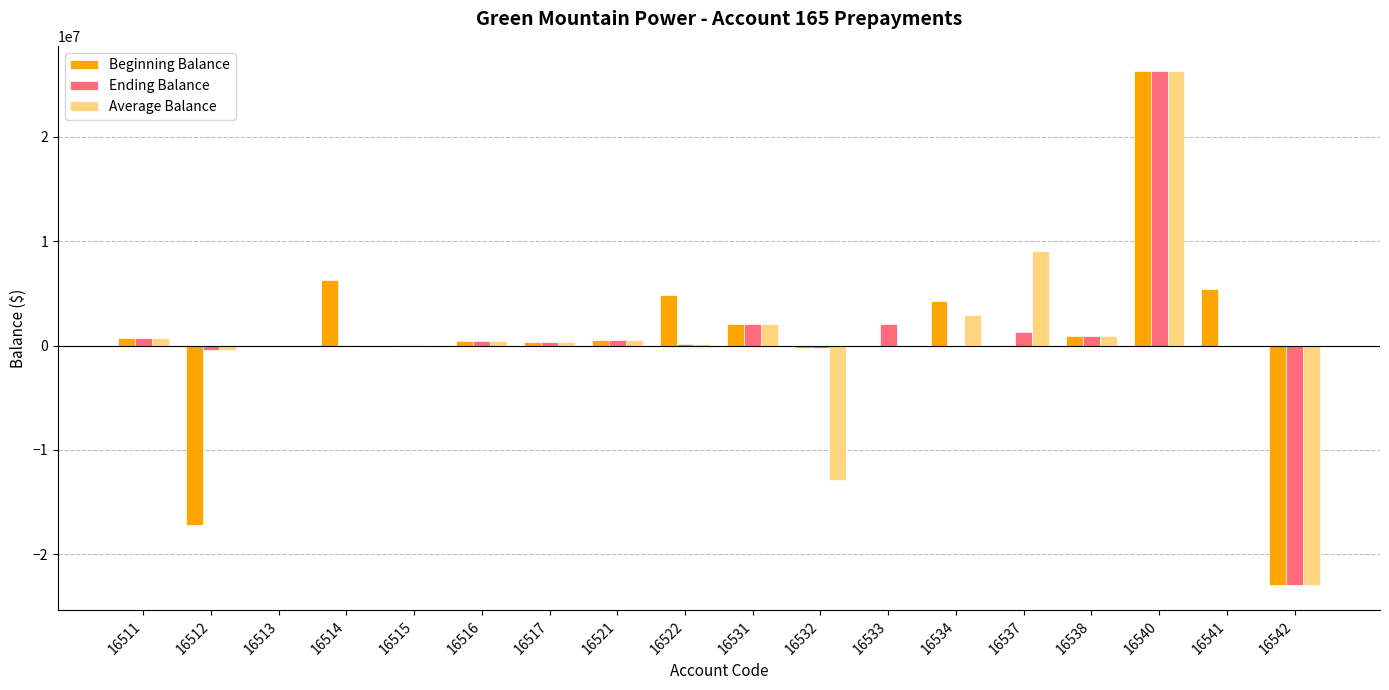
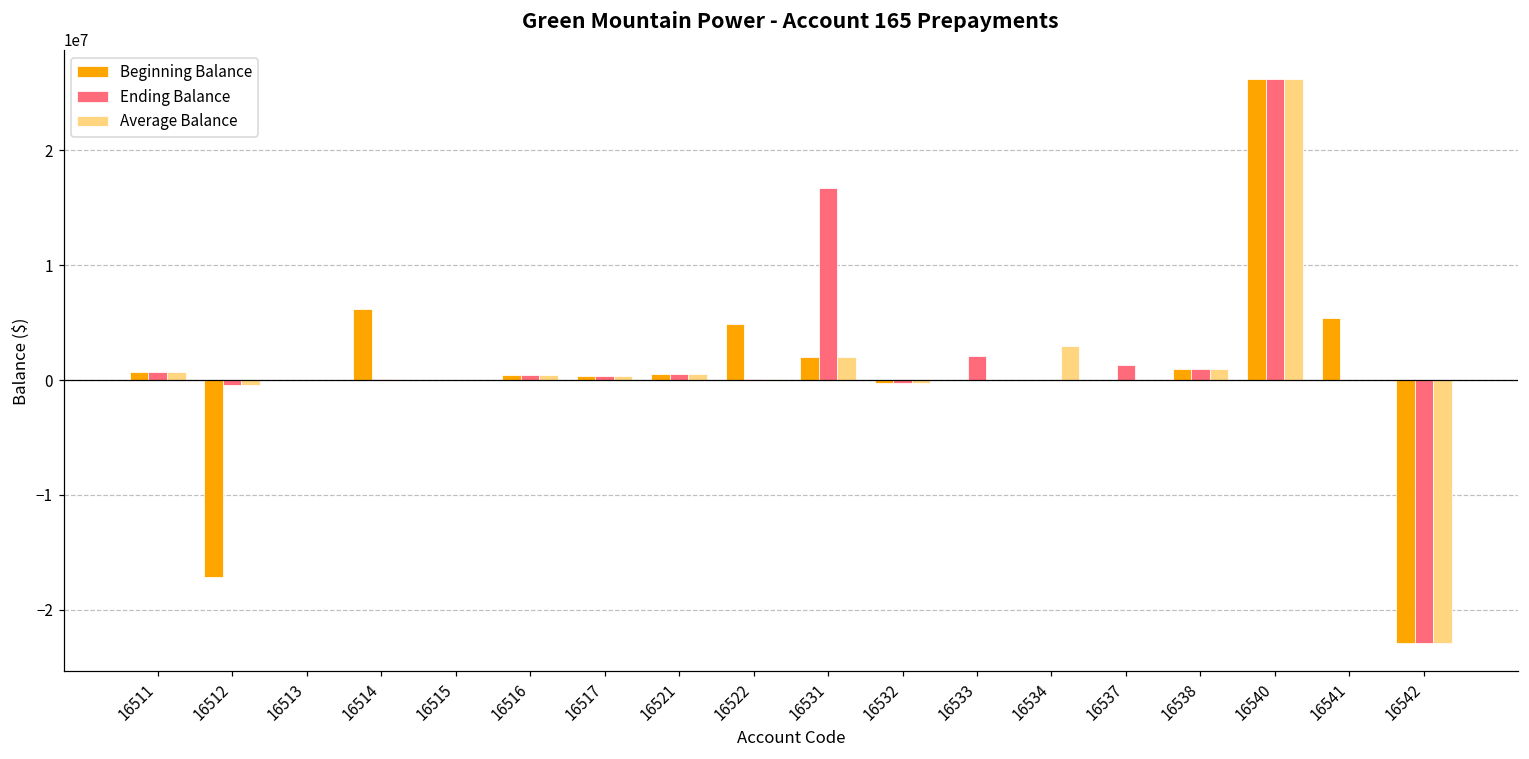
  {
    "Beginning Balance": {
      "16511": 700000,
      "16512": -17100000,
      "16513": 0,
      "16514": 6200000,
      "16516": 400000,
      "16517": 300000,
      "16521": 500000,
      "16522": 4900000,
      "16531": 2000000,
      "16532": -300000,
      "16533": 0,
-     "16534": 4200000,
+     "16534": 0,
      "16538": 900000,
      "16540": 26200000,
      "16541": 5400000,
      "16542": -22900000
    },
    "Ending Balance": {
      "16511": 700000,
      "16512": -400000,
      "16513": 0,
      "16516": 400000,
      "16517": 300000,
      "16521": 500000,
-     "16531": 2000000,
+     "16531": 16700000,
      "16532": -300000,
      "16533": 2100000,
      "16534": 0,
      "16537": 1300000,
      "16538": 900000,
      "16540": 26200000,
      "16541": 0,
      "16542": -22900000
    },
    "Average Balance": {
      "16511": 700000,
      "16512": -400000,
      "16513": 0,
      "16516": 400000,
      "16517": 300000,
      "16521": 500000,
      "16531": 2000000,
-     "16532": -12900000,
+     "16532": -300000,
      "16533": 0,
      "16534": 3000000,
-     "16537": 9100000,
+     "16537": 0,
      "16538": 900000,
      "16540": 26200000,
      "16541": 0,
      "16542": -22900000
    }
  }
